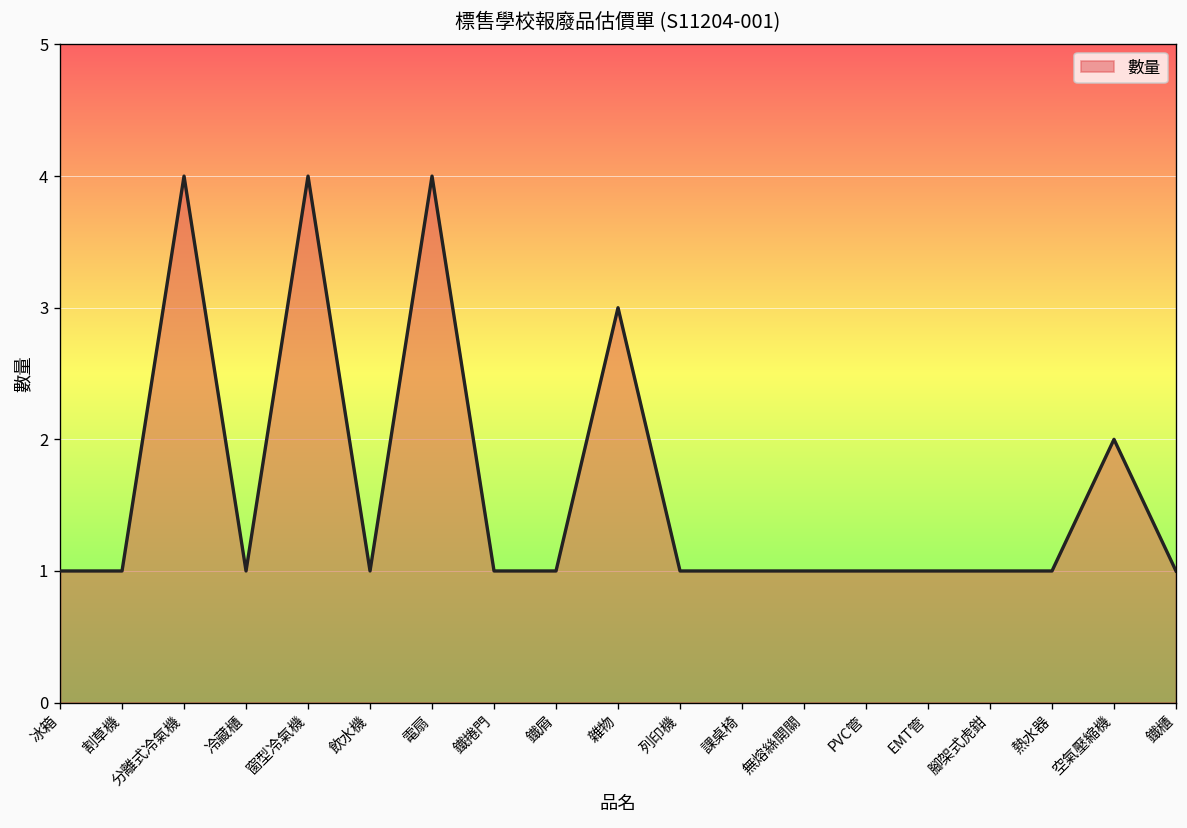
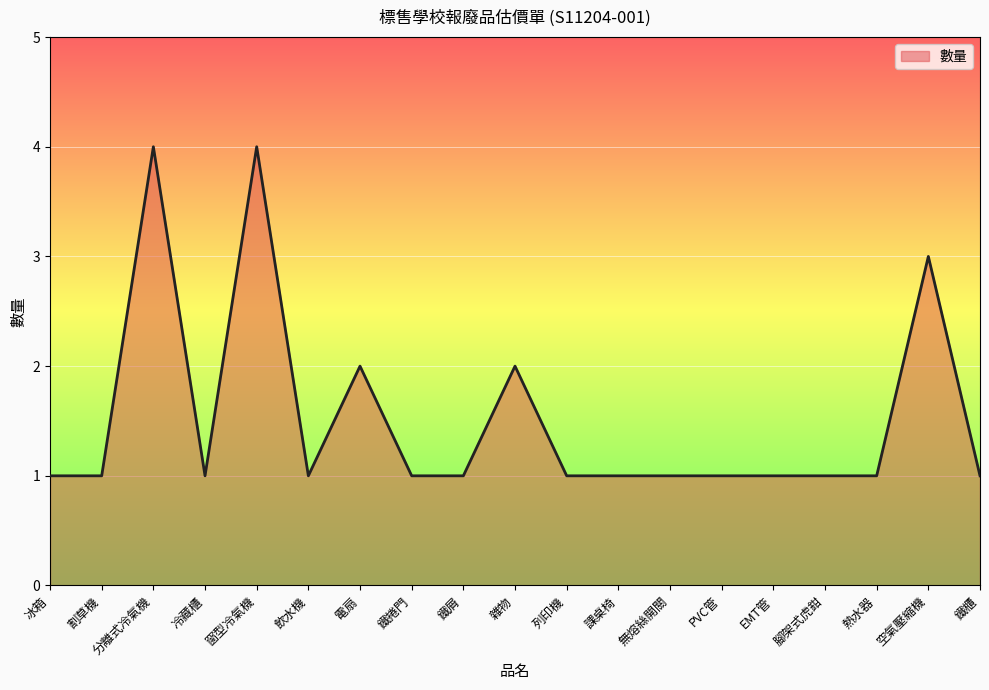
  {
    "冰箱": 1,
    "割草機": 1,
    "分離式冷氣機": 4,
    "冷藏櫃": 1,
    "窗型冷氣機": 4,
    "飲水機": 1,
-   "電扇": 4,
+   "電扇": 2,
    "鐵捲門": 1,
    "鐵屑": 1,
-   "雜物": 3,
+   "雜物": 2,
    "列印機": 1,
    "課桌椅": 1,
    "無熔絲開關": 1,
    "PVC管": 1,
    "EMT管": 1,
    "腳架式虎鉗": 1,
    "熱水器": 1,
-   "空氣壓縮機": 2,
+   "空氣壓縮機": 3,
    "鐵櫃": 1
  }
